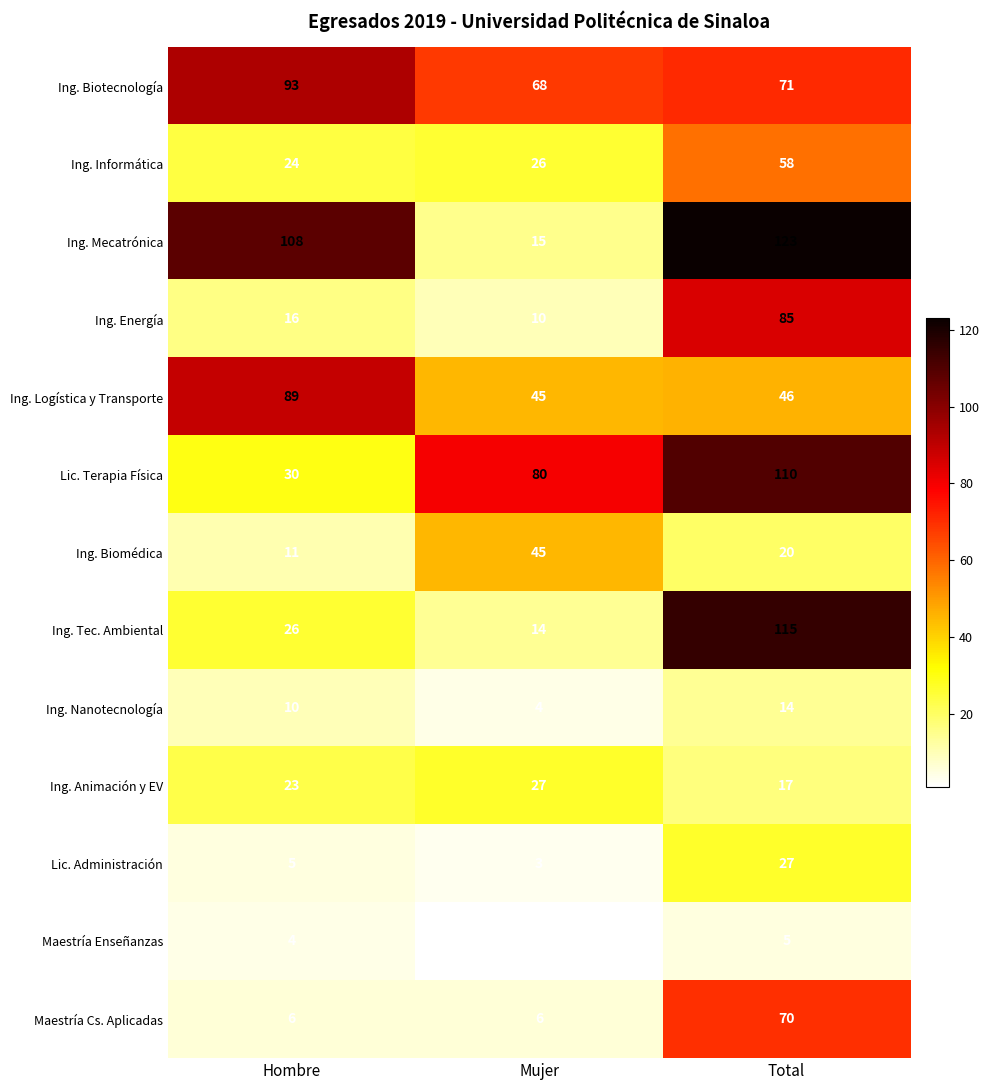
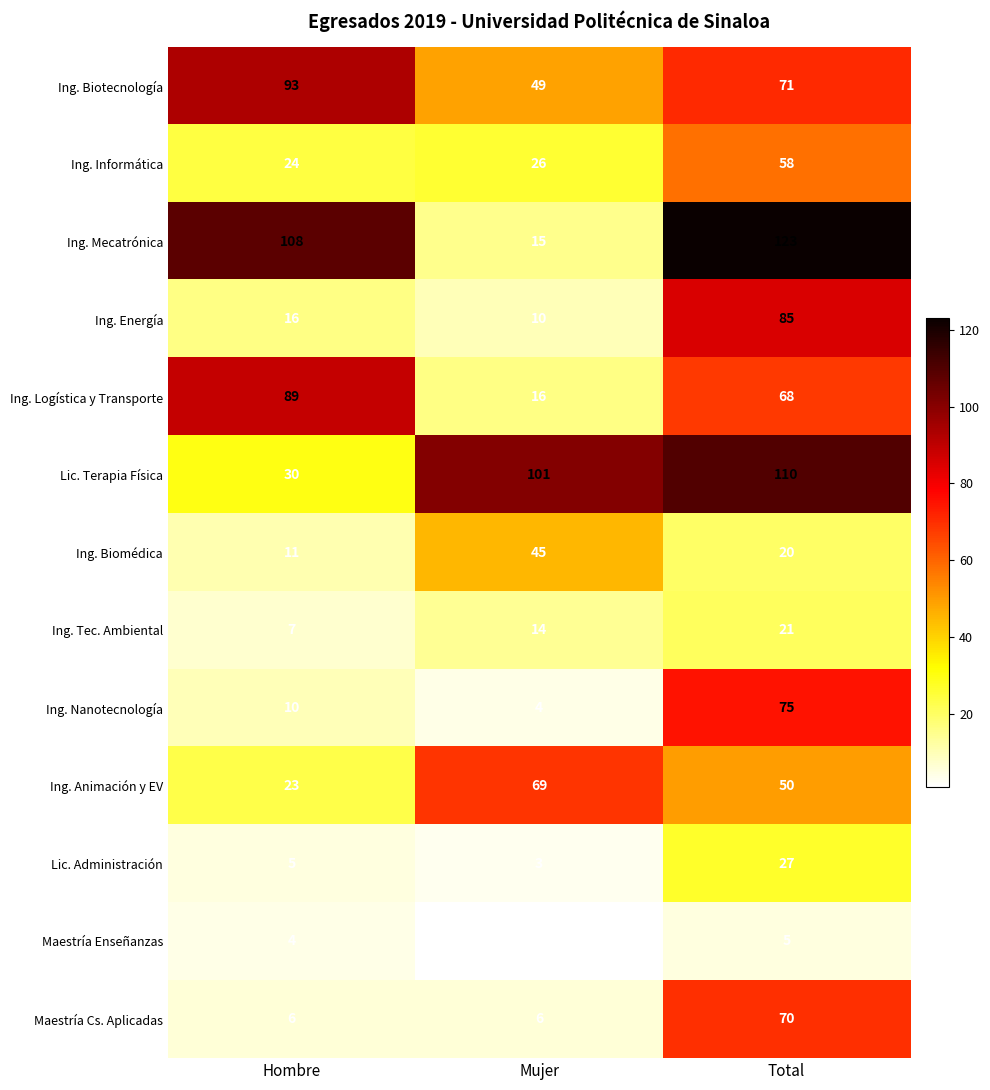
  {
    "Ing. Biotecnología": {
      "Hombre": 93,
-     "Mujer": 68,
+     "Mujer": 49,
      "Total": 71
    },
    "Ing. Informática": {
      "Hombre": 24,
      "Mujer": 26,
      "Total": 58
    },
    "Ing. Mecatrónica": {
      "Hombre": 108,
      "Mujer": 15
    },
    "Ing. Energía": {
      "Hombre": 16,
      "Mujer": 10,
      "Total": 85
    },
    "Ing. Logística y Transporte": {
      "Hombre": 89,
-     "Mujer": 45,
-     "Total": 46
+     "Mujer": 16,
+     "Total": 68
    },
    "Lic. Terapia Física": {
      "Hombre": 30,
-     "Mujer": 80,
+     "Mujer": 101,
      "Total": 110
    },
    "Ing. Biomédica": {
      "Hombre": 11,
      "Mujer": 45,
      "Total": 20
    },
    "Ing. Tec. Ambiental": {
-     "Hombre": 26,
+     "Hombre": 7,
      "Mujer": 14,
-     "Total": 115
+     "Total": 21
    },
    "Ing. Nanotecnología": {
      "Hombre": 10,
-     "Total": 14
+     "Total": 75
    },
    "Ing. Animación y EV": {
      "Hombre": 23,
-     "Mujer": 27,
-     "Total": 17
+     "Mujer": 69,
+     "Total": 50
    },
    "Lic. Administración": {
      "Total": 27
    },
    "Maestría Cs. Aplicadas": {
      "Total": 70
    }
  }
